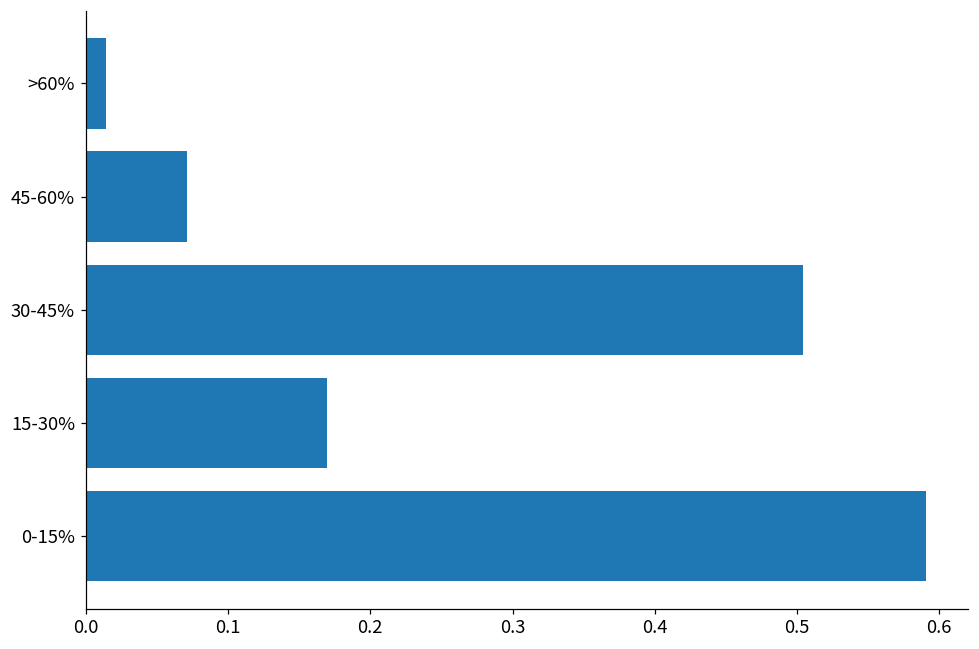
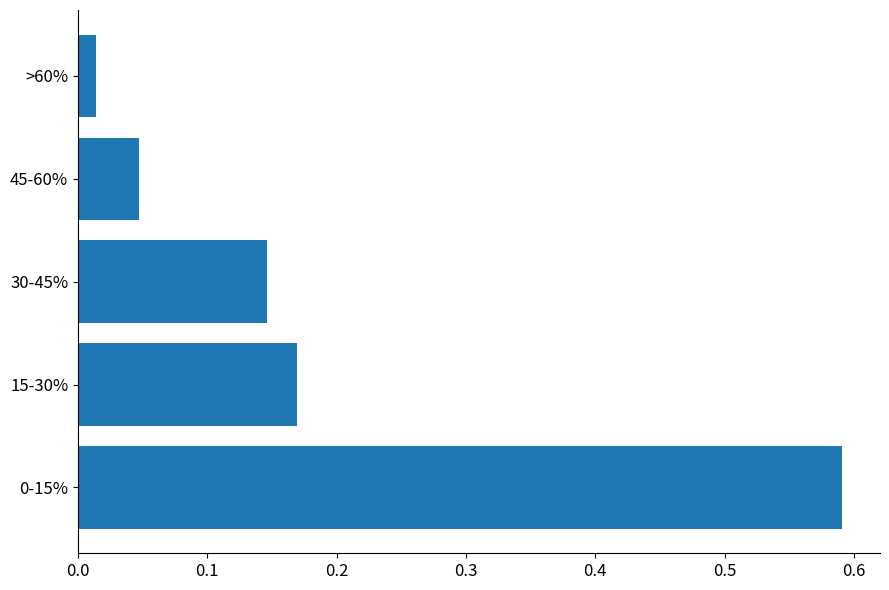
  {
    ">60%": 0.014,
-   "45-60%": 0.071,
-   "30-45%": 0.504,
+   "45-60%": 0.047,
+   "30-45%": 0.146,
    "15-30%": 0.169,
    "0-15%": 0.591
  }
